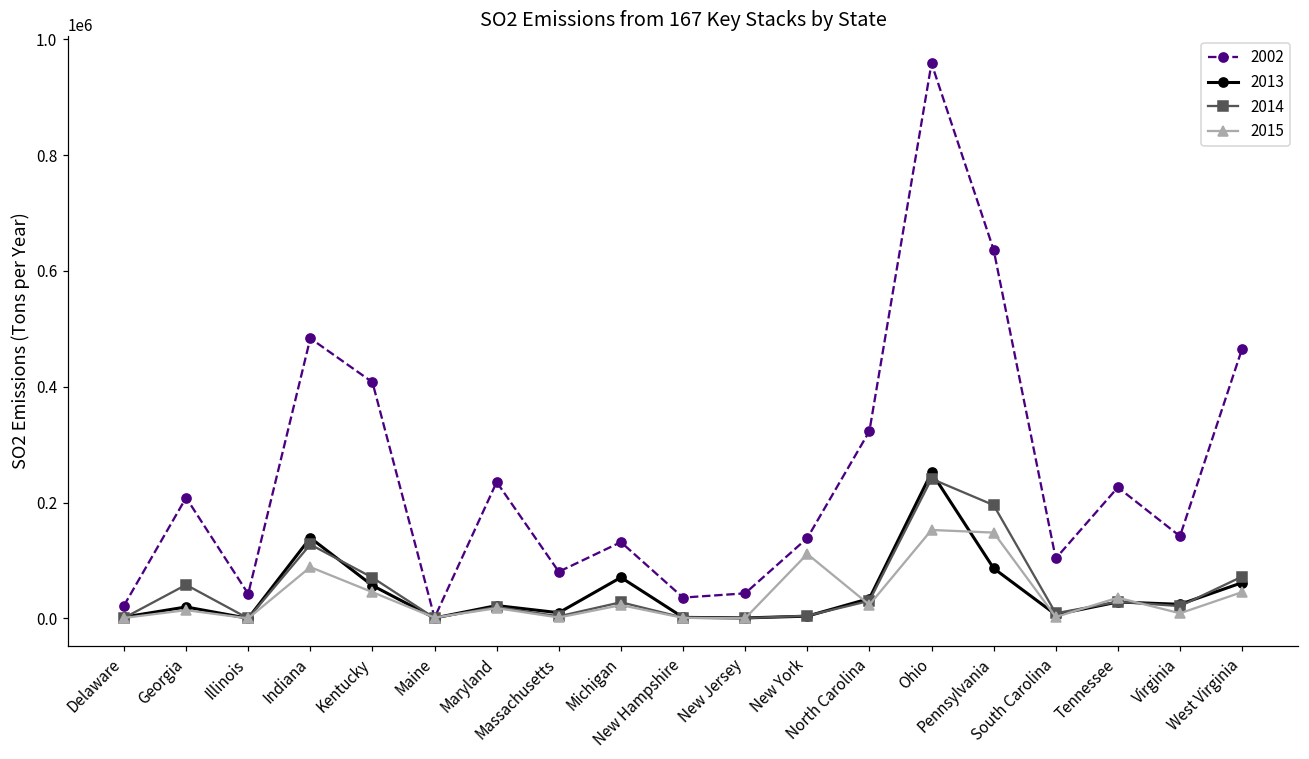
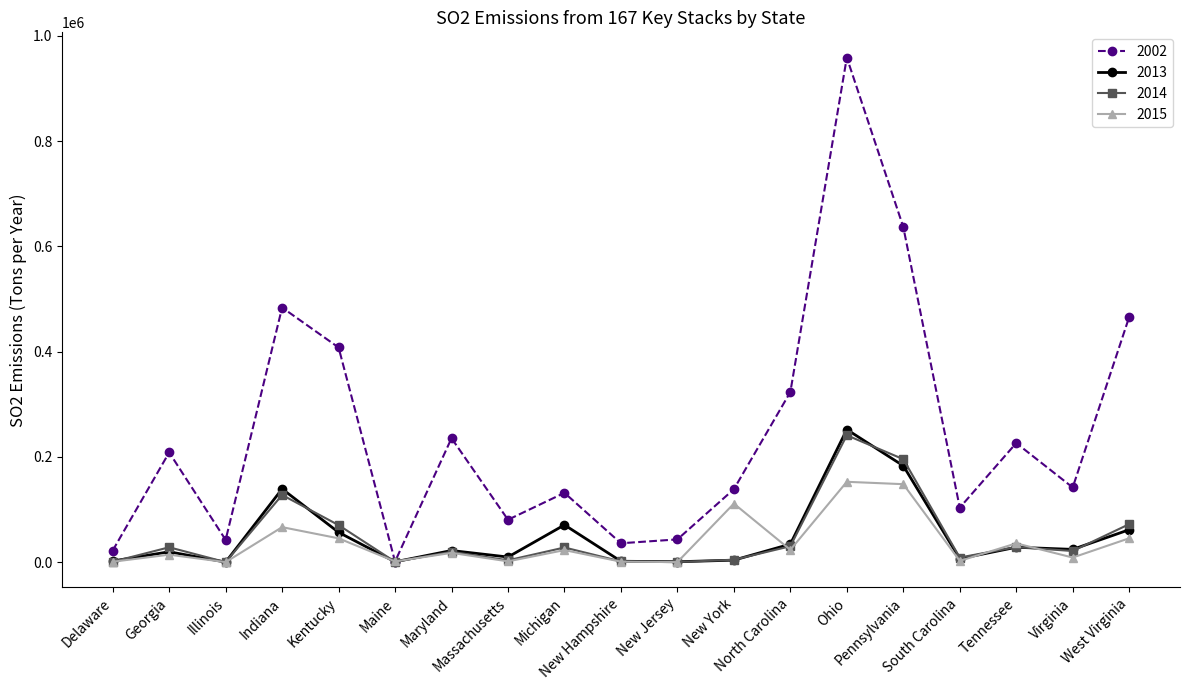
  {
    "2002": {
      "Delaware": 20000,
      "Georgia": 210000,
      "Illinois": 40000,
      "Indiana": 480000,
      "Kentucky": 410000,
      "Maryland": 240000,
      "Massachusetts": 80000,
      "Michigan": 130000,
      "New Hampshire": 40000,
      "New Jersey": 40000,
      "New York": 140000,
      "North Carolina": 320000,
      "Ohio": 960000,
      "Pennsylvania": 640000,
      "South Carolina": 100000,
      "Tennessee": 230000,
      "Virginia": 140000,
      "West Virginia": 470000
    },
    "2013": {
      "Georgia": 20000,
      "Indiana": 140000,
      "Kentucky": 60000,
      "Massachusetts": 10000,
      "Michigan": 70000,
      "Ohio": 250000,
-     "Pennsylvania": 90000,
+     "Pennsylvania": 180000,
      "West Virginia": 60000
    },
    "2014": {
-     "Georgia": 60000,
+     "Georgia": 30000,
      "Indiana": 130000,
      "Kentucky": 70000,
      "Michigan": 30000,
      "Ohio": 240000,
      "Pennsylvania": 200000,
      "West Virginia": 70000
    },
    "2015": {
      "Georgia": 10000,
-     "Indiana": 90000,
+     "Indiana": 70000,
      "Kentucky": 50000,
      "Michigan": 20000,
      "New York": 110000,
      "North Carolina": 20000,
      "Ohio": 150000,
      "Pennsylvania": 150000,
      "Tennessee": 40000,
      "Virginia": 10000,
      "West Virginia": 50000
    }
  }
